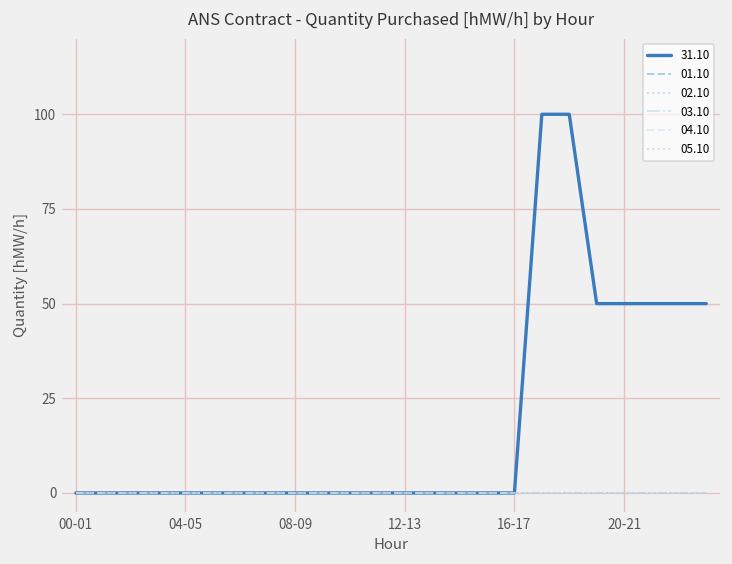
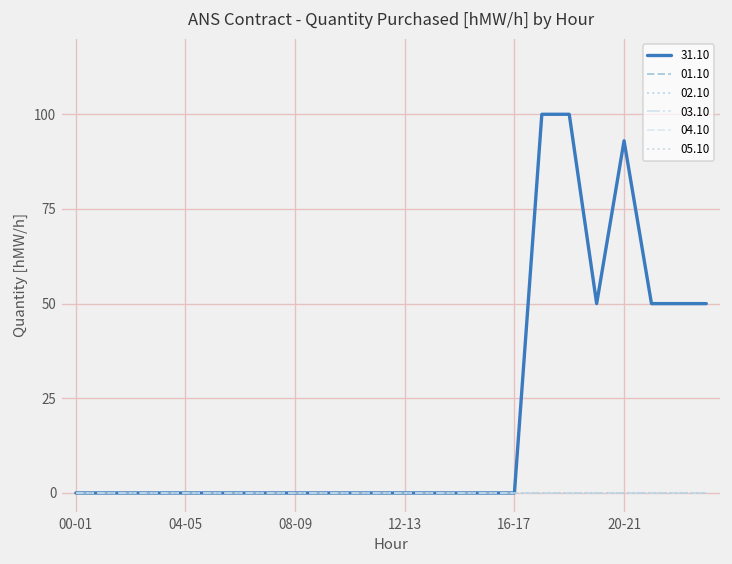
  {
    "31.10": {
-     "20-21": 50
+     "20-21": 93
    },
    "05.10": {
      "20-21": 0
    }
  }
